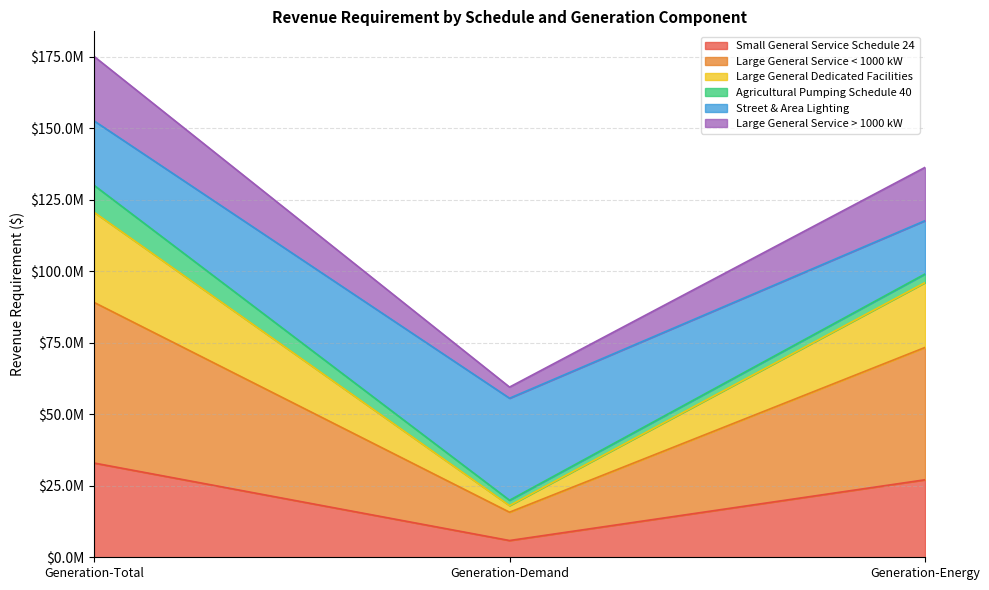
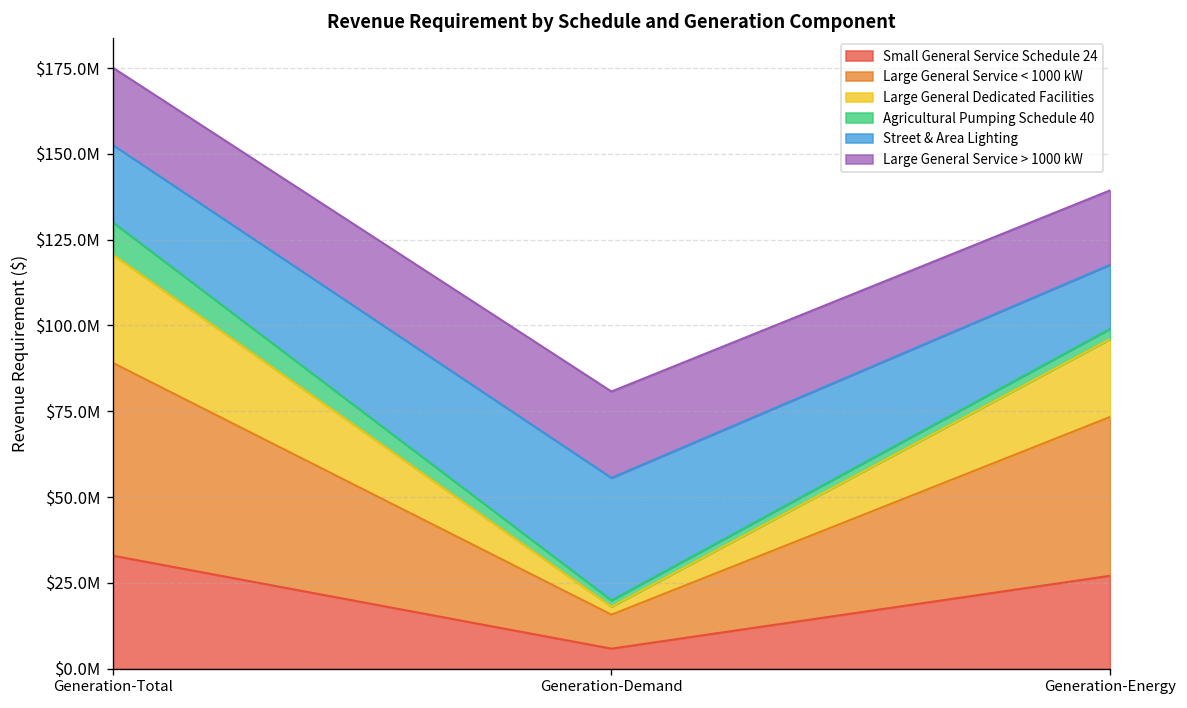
  {
    "Large General Dedicated Facilities": {
      "Generation-Total": "$32000000",
      "Generation-Demand": "$2000000",
      "Generation-Energy": "$23000000"
    },
    "Agricultural Pumping Schedule 40": {
      "Generation-Total": "$9000000",
      "Generation-Demand": "$2000000",
      "Generation-Energy": "$3000000"
    },
    "Street & Area Lighting": {
      "Generation-Total": "$23000000",
      "Generation-Demand": "$36000000",
      "Generation-Energy": "$19000000"
    },
    "Large General Service > 1000 kW": {
      "Generation-Total": "$23000000",
-     "Generation-Demand": "$4000000",
-     "Generation-Energy": "$19000000"
+     "Generation-Demand": "$25000000",
+     "Generation-Energy": "$22000000"
    }
  }
